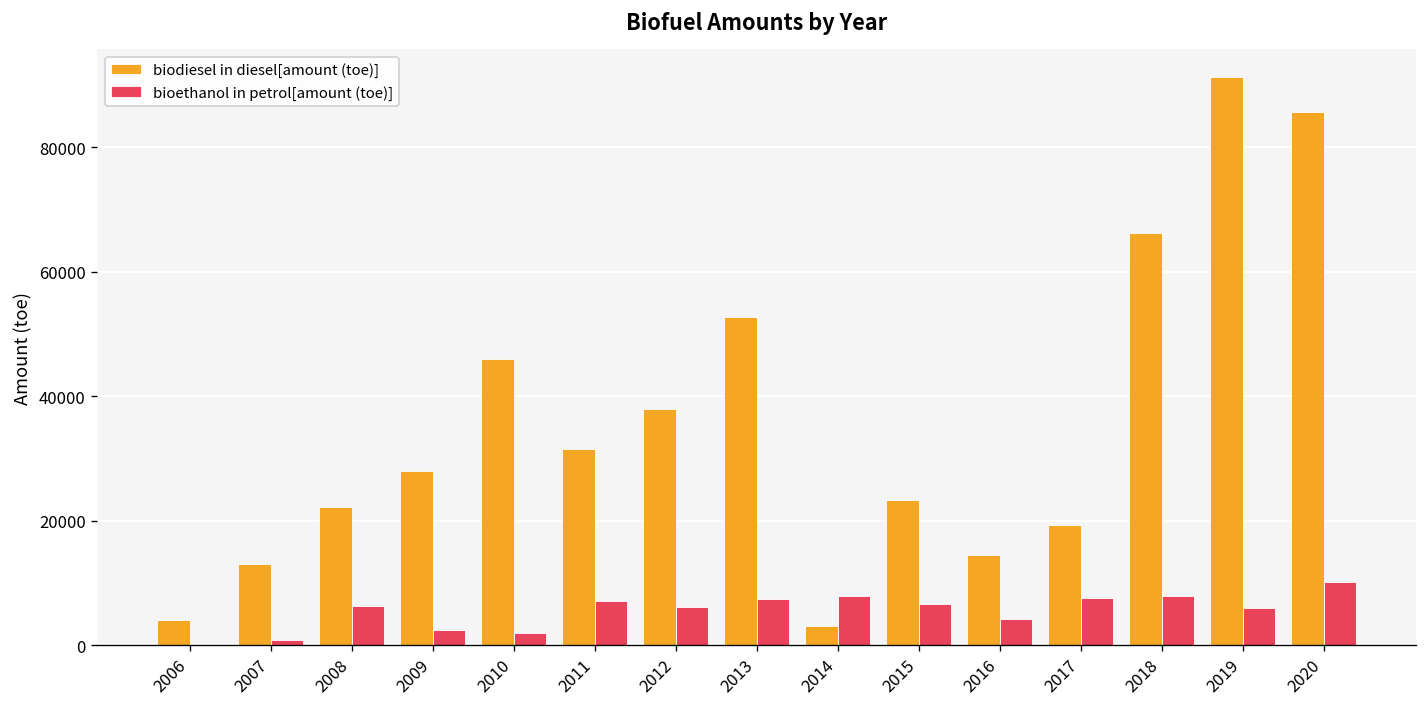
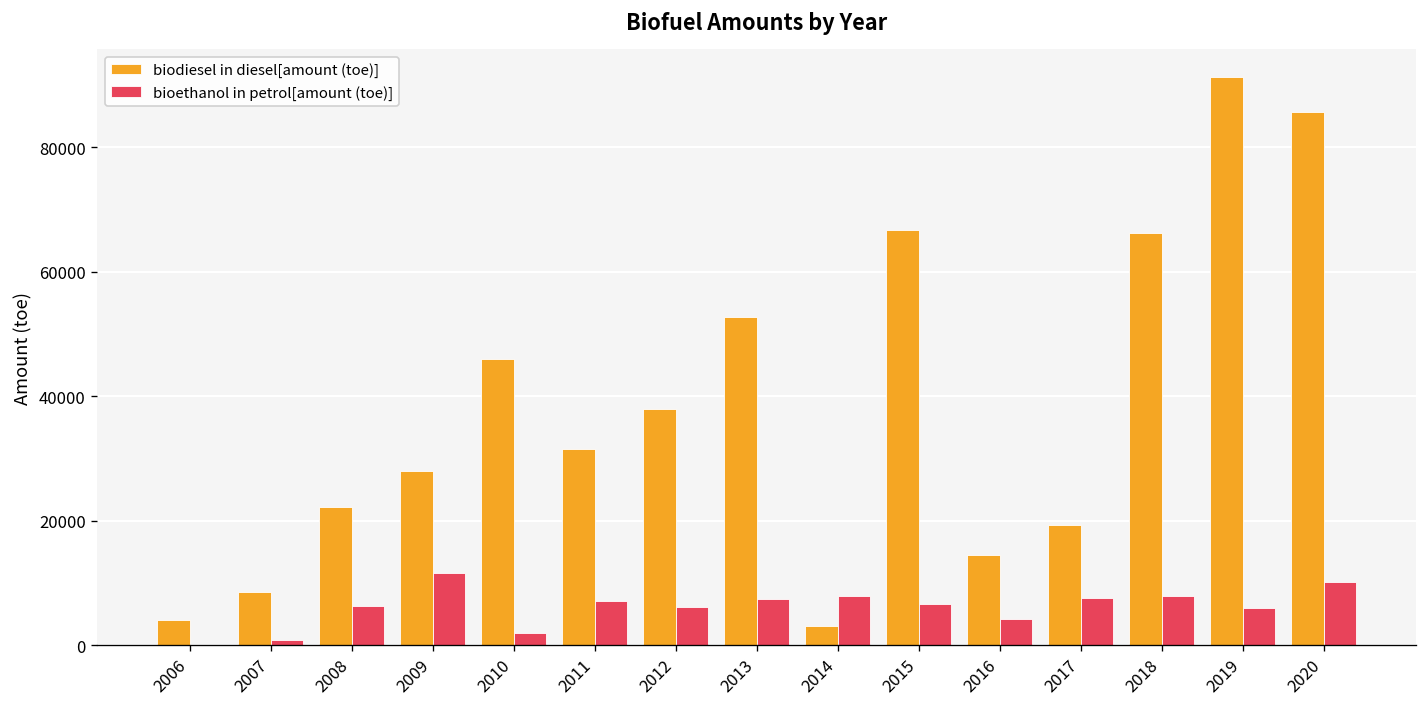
  {
    "biodiesel in diesel[amount (toe)]": {
      "2006": 4000,
-     "2007": 13000,
+     "2007": 9000,
      "2008": 22000,
      "2009": 28000,
      "2010": 46000,
      "2011": 31000,
      "2012": 38000,
      "2013": 53000,
      "2014": 3000,
-     "2015": 23000,
+     "2015": 67000,
      "2016": 15000,
      "2017": 19000,
      "2018": 66000,
      "2019": 91000,
      "2020": 86000
    },
    "bioethanol in petrol[amount (toe)]": {
      "2006": 0,
      "2007": 1000,
      "2008": 6000,
-     "2009": 2000,
+     "2009": 12000,
      "2010": 2000,
      "2011": 7000,
      "2012": 6000,
      "2013": 7000,
      "2014": 8000,
      "2015": 7000,
      "2016": 4000,
      "2017": 8000,
      "2018": 8000,
      "2019": 6000,
      "2020": 10000
    }
  }
